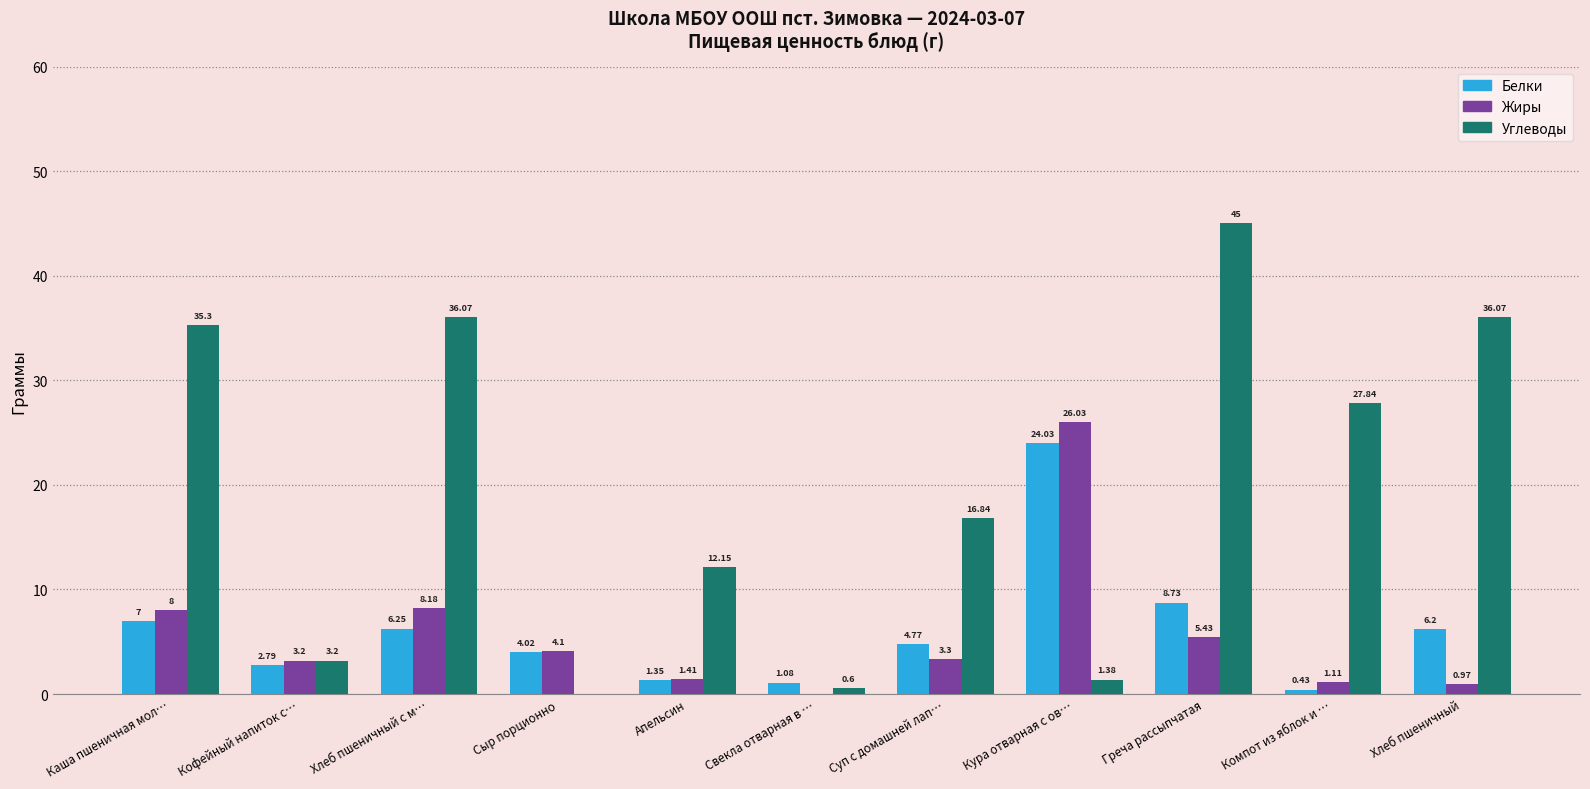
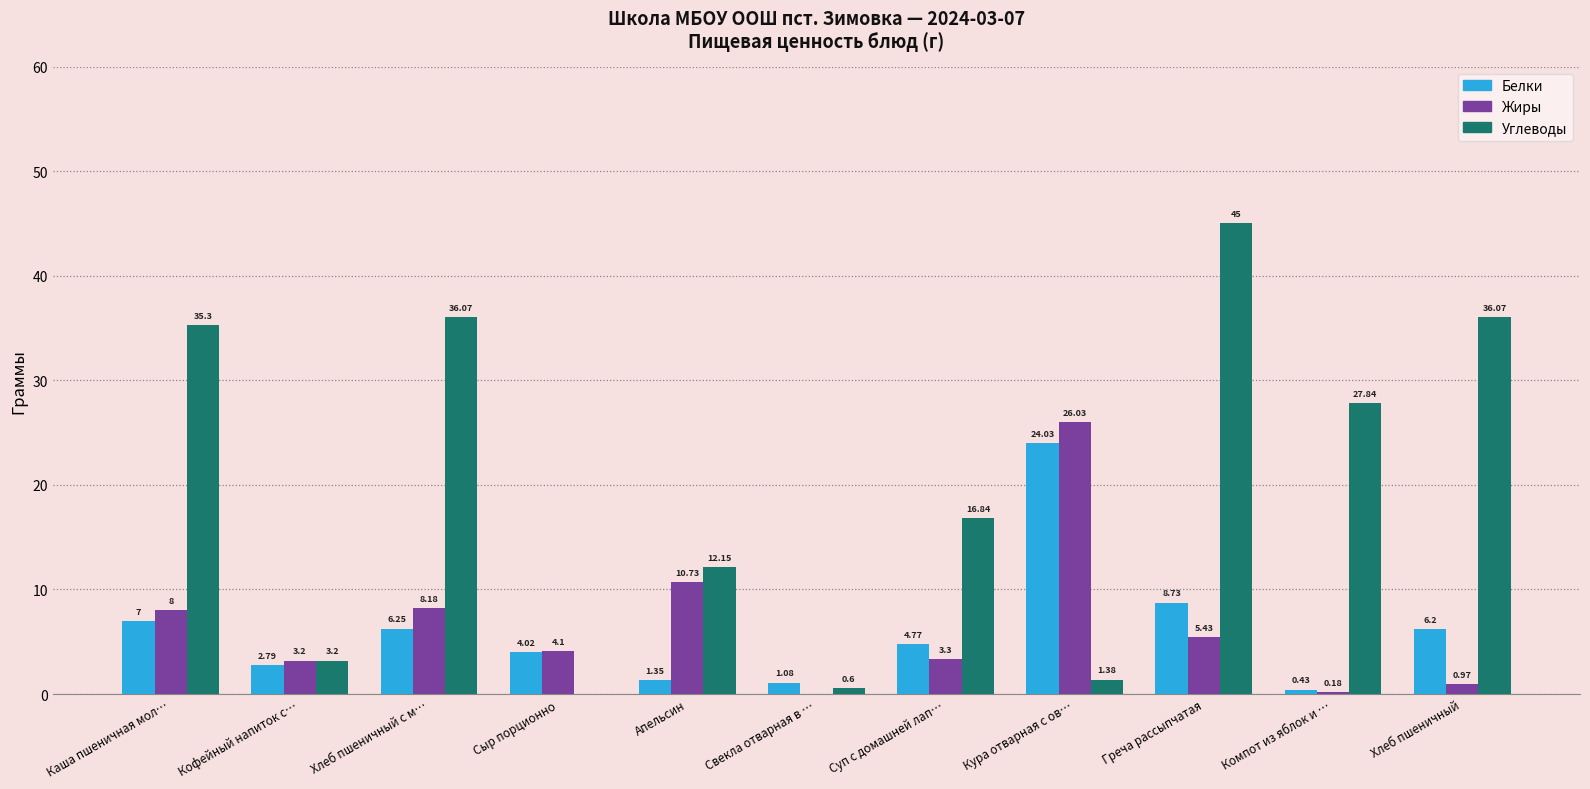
  {
    "Белки": {
      "Каша пшеничная мол…": 7,
      "Кофейный напиток с…": 2.79,
      "Хлеб пшеничный с м…": 6.25,
      "Сыр порционно": 4.02,
      "Апельсин": 1.35,
      "Свекла отварная в …": 1.08,
      "Суп с домашней лап…": 4.77,
      "Кура отварная с ов…": 24.03,
      "Греча рассыпчатая": 8.73,
      "Компот из яблок и …": 0.43,
      "Хлеб пшеничный": 6.2
    },
    "Жиры": {
      "Каша пшеничная мол…": 8,
      "Кофейный напиток с…": 3.2,
      "Хлеб пшеничный с м…": 8.18,
      "Сыр порционно": 4.1,
-     "Апельсин": 1.41,
+     "Апельсин": 10.73,
      "Суп с домашней лап…": 3.3,
      "Кура отварная с ов…": 26.03,
      "Греча рассыпчатая": 5.43,
-     "Компот из яблок и …": 1.11,
+     "Компот из яблок и …": 0.18,
      "Хлеб пшеничный": 0.97
    },
    "Углеводы": {
      "Каша пшеничная мол…": 35.3,
      "Кофейный напиток с…": 3.2,
      "Хлеб пшеничный с м…": 36.07,
      "Апельсин": 12.15,
      "Свекла отварная в …": 0.6,
      "Суп с домашней лап…": 16.84,
      "Кура отварная с ов…": 1.38,
      "Греча рассыпчатая": 45,
      "Компот из яблок и …": 27.84,
      "Хлеб пшеничный": 36.07
    }
  }
